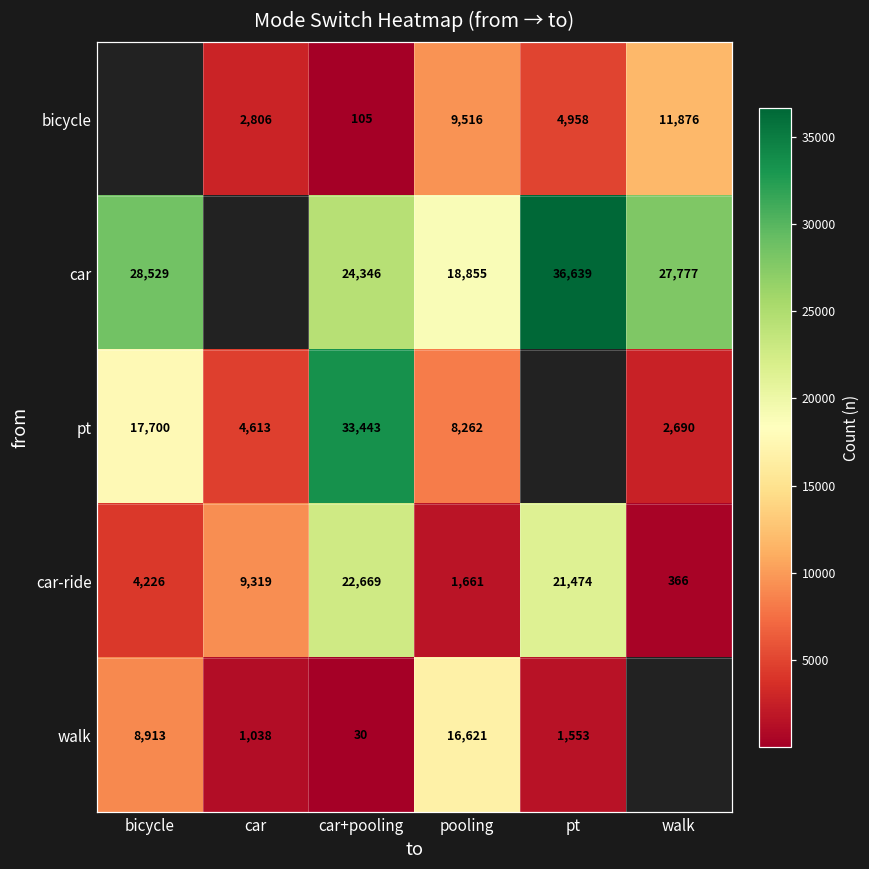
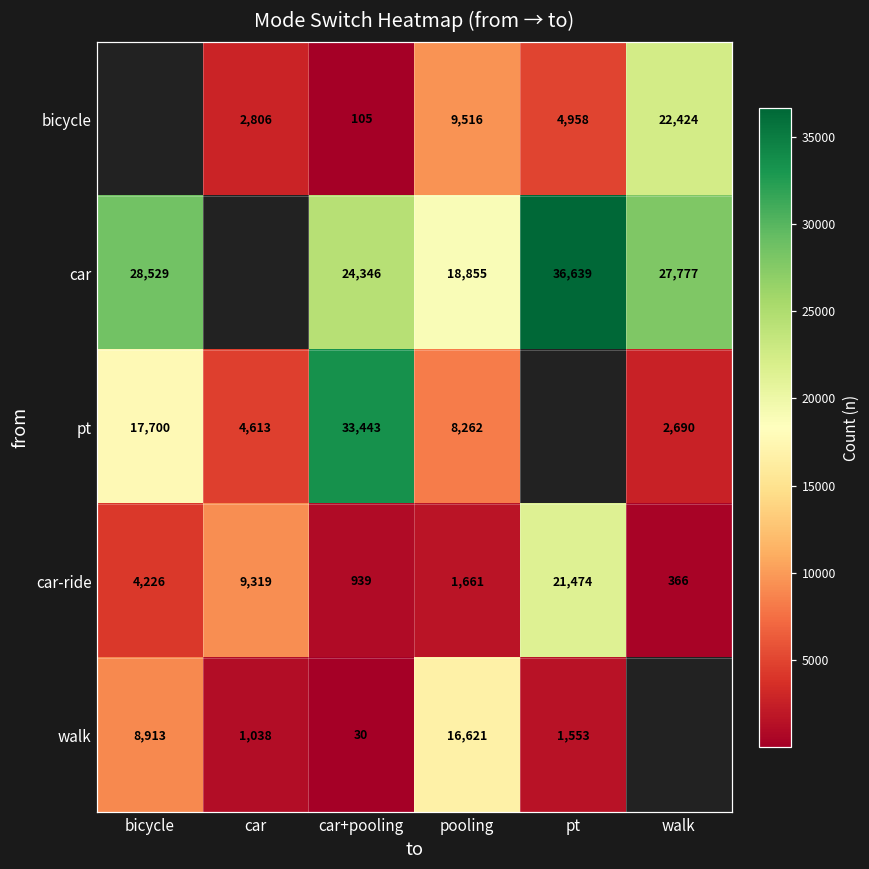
  {
    "bicycle": {
      "car": "2,806",
      "car+pooling": "105",
      "pooling": "9,516",
      "pt": "4,958",
-     "walk": "11,876"
+     "walk": "22,424"
    },
    "car": {
      "bicycle": "28,529",
      "car+pooling": "24,346",
      "pooling": "18,855",
      "pt": "36,639",
      "walk": "27,777"
    },
    "pt": {
      "bicycle": "17,700",
      "car": "4,613",
      "car+pooling": "33,443",
      "pooling": "8,262",
      "walk": "2,690"
    },
    "car-ride": {
      "bicycle": "4,226",
      "car": "9,319",
-     "car+pooling": "22,669",
+     "car+pooling": "939",
      "pooling": "1,661",
      "pt": "21,474",
      "walk": "366"
    },
    "walk": {
      "bicycle": "8,913",
      "car": "1,038",
      "car+pooling": "30",
      "pooling": "16,621",
      "pt": "1,553"
    }
  }
